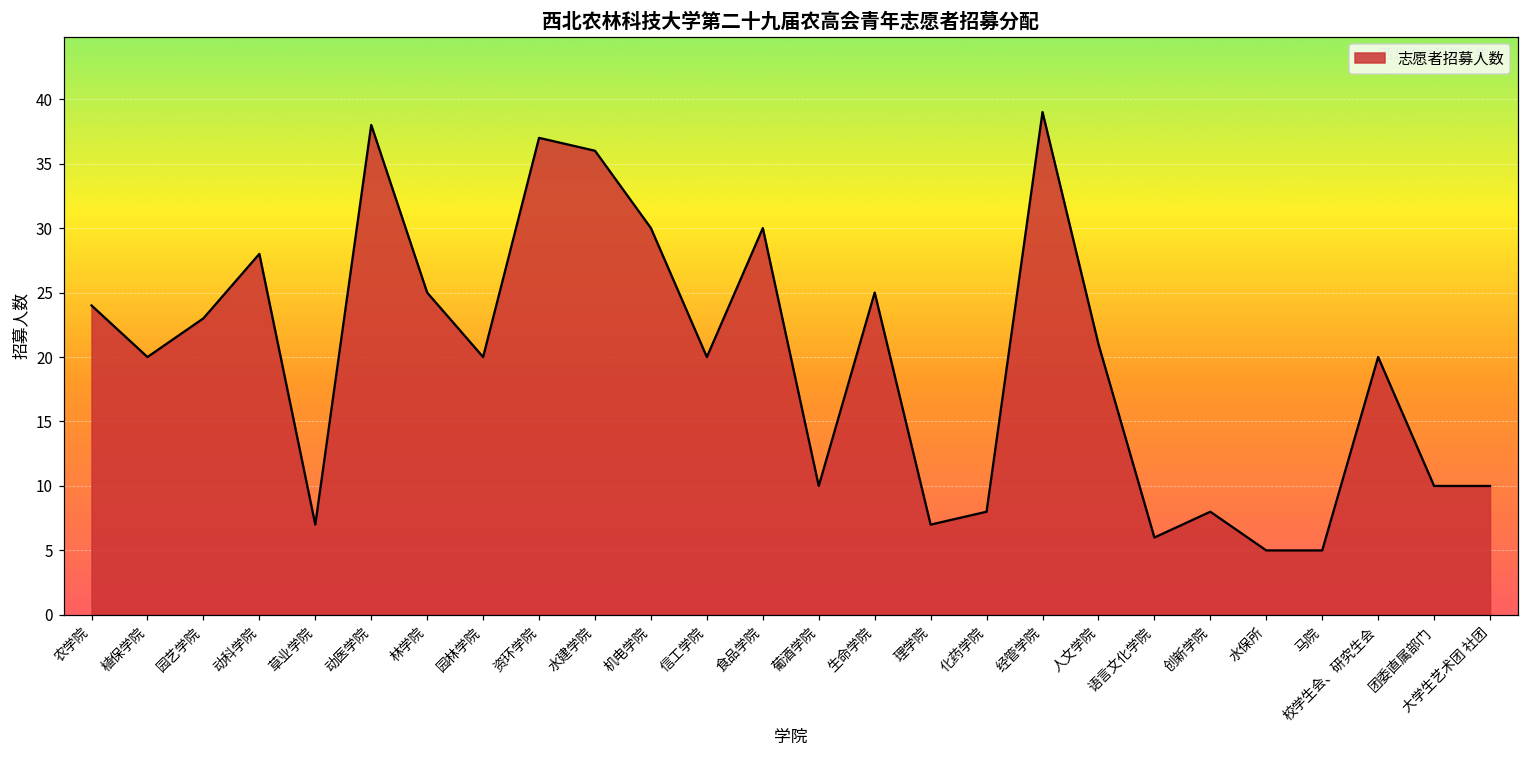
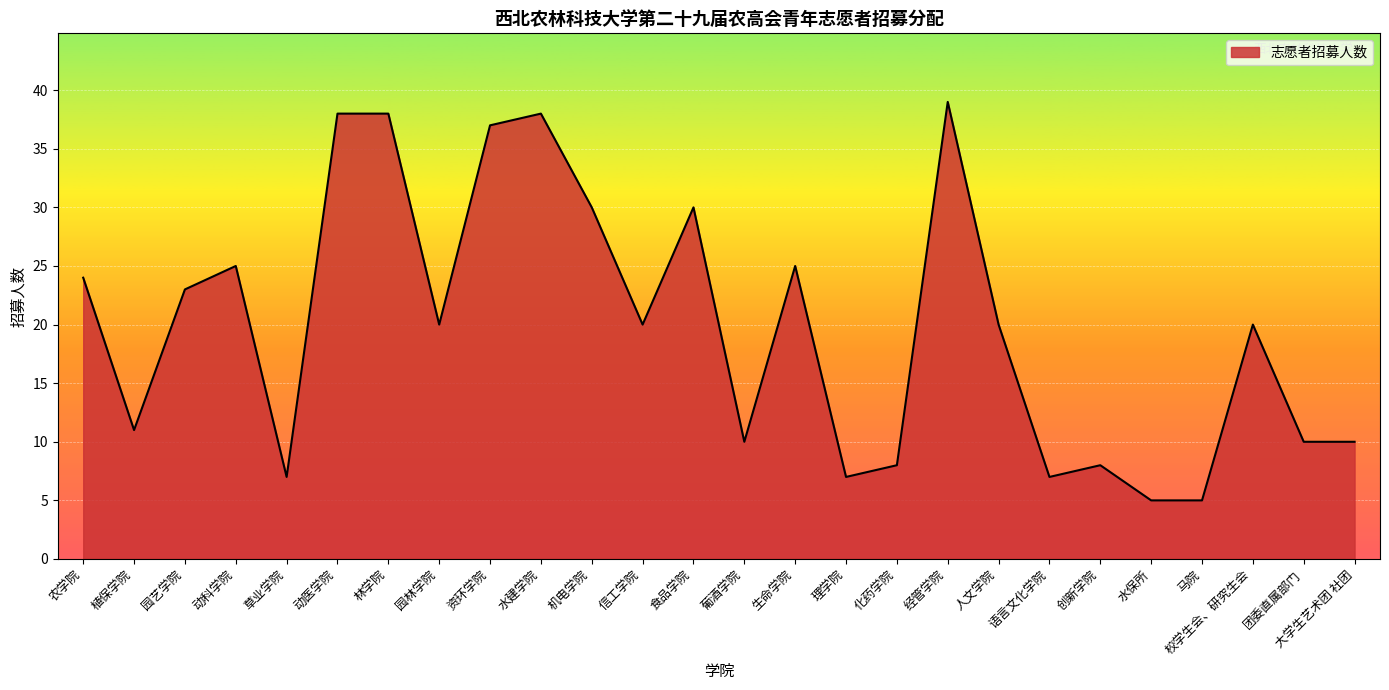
  {
    "农学院": 24,
-   "植保学院": 20,
+   "植保学院": 11,
    "园艺学院": 23,
-   "动科学院": 28,
+   "动科学院": 25,
    "草业学院": 7,
    "动医学院": 38,
-   "林学院": 25,
+   "林学院": 38,
    "园林学院": 20,
    "资环学院": 37,
-   "水建学院": 36,
+   "水建学院": 38,
    "机电学院": 30,
    "信工学院": 20,
    "食品学院": 30,
    "葡酒学院": 10,
    "生命学院": 25,
    "理学院": 7,
    "化药学院": 8,
    "经管学院": 39,
-   "人文学院": 21,
-   "语言文化学院": 6,
+   "人文学院": 20,
+   "语言文化学院": 7,
    "创新学院": 8,
    "水保所": 5,
    "马院": 5,
    "校学生会、研究生会": 20,
    "团委直属部门": 10,
    "大学生艺术团 社团": 10
  }
